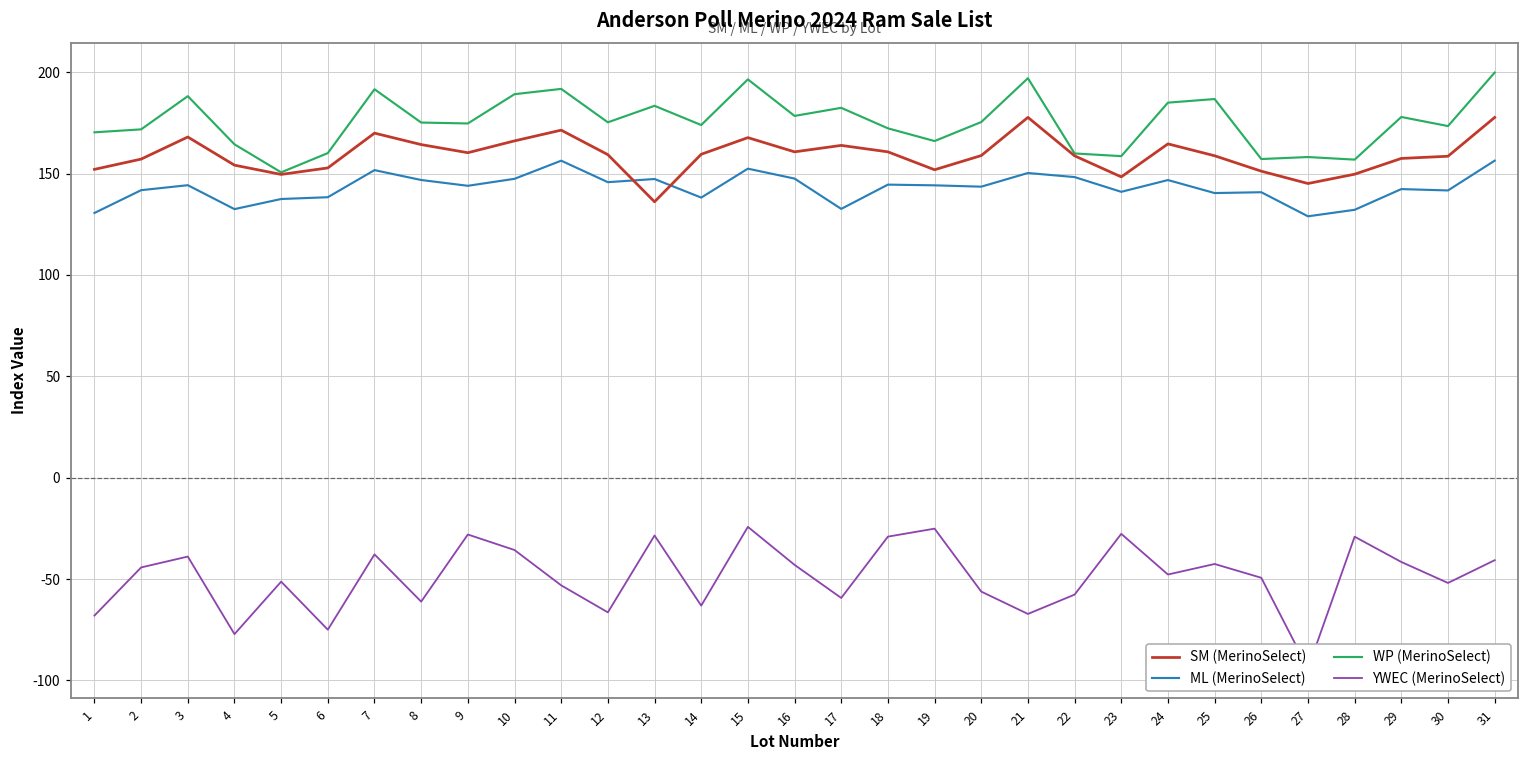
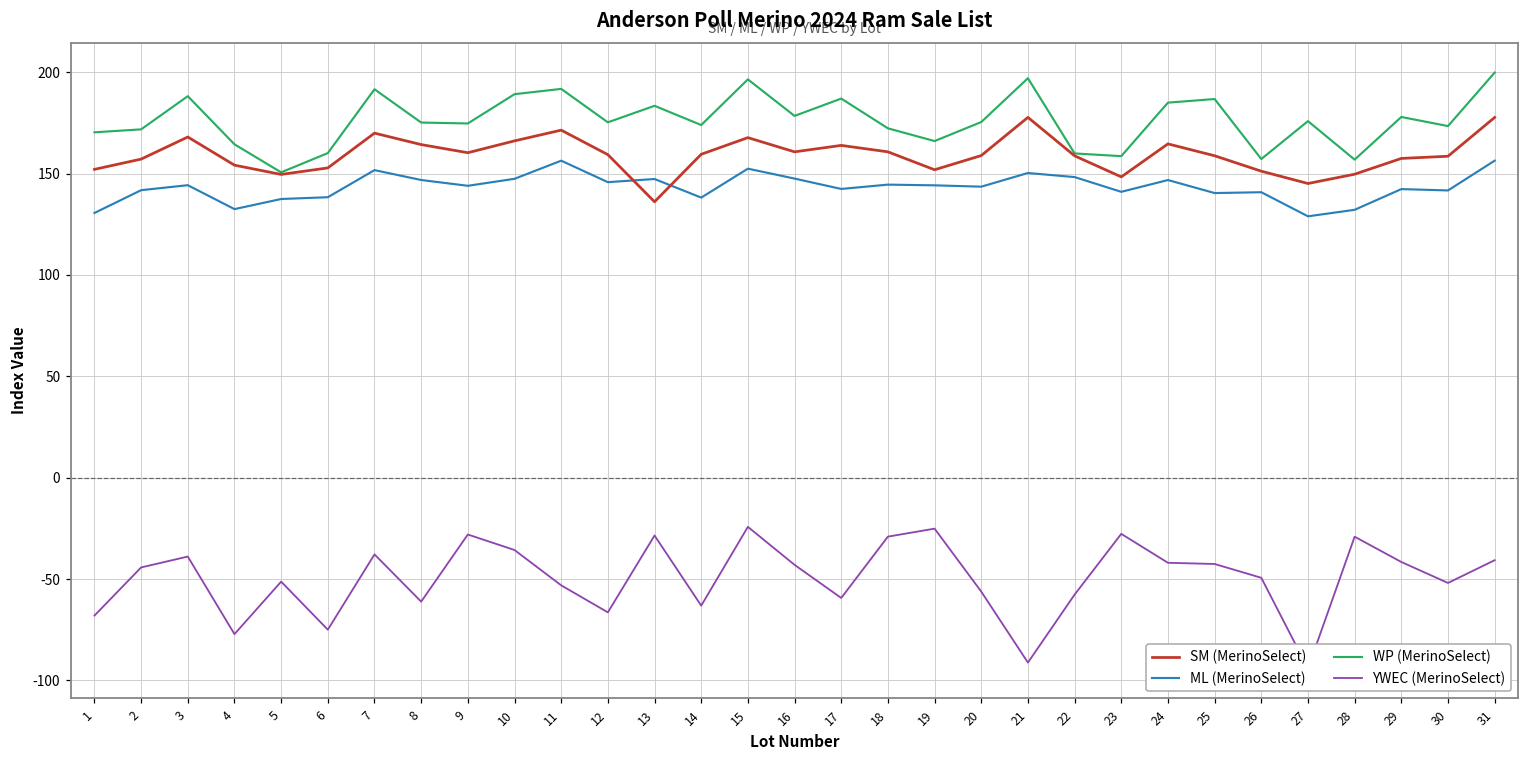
  {
    "SM (MerinoSelect)": {
      "1": 152,
      "2": 157,
      "3": 168,
      "4": 154,
      "6": 153,
      "7": 170,
      "8": 164,
      "9": 160,
      "10": 166,
      "11": 171,
      "12": 159,
      "13": 136,
      "14": 160,
      "15": 168,
      "16": 161,
      "17": 164,
      "18": 161,
      "19": 152,
      "20": 159,
      "21": 178,
      "23": 148,
      "24": 165,
      "25": 159,
      "26": 151,
      "27": 145,
      "28": 150,
      "29": 157,
      "30": 159,
      "31": 178
    },
    "ML (MerinoSelect)": {
      "1": 131,
      "2": 142,
      "3": 144,
      "4": 132,
      "5": 137,
      "6": 138,
      "7": 152,
      "8": 147,
      "9": 144,
      "10": 147,
      "11": 156,
      "12": 146,
      "13": 147,
      "14": 138,
      "15": 152,
      "16": 148,
-     "17": 133,
+     "17": 142,
      "18": 145,
      "19": 144,
      "20": 144,
      "21": 150,
      "22": 148,
      "23": 141,
      "24": 147,
      "25": 140,
      "26": 141,
      "27": 129,
      "28": 132,
      "29": 142,
      "30": 142,
      "31": 156
    },
    "WP (MerinoSelect)": {
      "1": 170,
      "2": 172,
      "3": 188,
      "4": 164,
      "6": 160,
      "7": 192,
      "8": 175,
      "9": 175,
      "10": 189,
      "11": 192,
      "12": 175,
      "13": 183,
      "14": 174,
      "15": 196,
      "16": 178,
-     "17": 182,
+     "17": 187,
      "18": 172,
      "19": 166,
      "20": 175,
      "21": 197,
      "23": 159,
      "24": 185,
      "25": 187,
      "26": 157,
-     "27": 158,
+     "27": 176,
      "28": 157,
      "29": 178,
      "30": 173,
      "31": 200
    },
    "YWEC (MerinoSelect)": {
      "1": -68,
      "2": -44,
      "3": -39,
      "4": -77,
      "5": -51,
      "6": -75,
      "7": -38,
      "8": -61,
      "9": -28,
      "10": -36,
      "11": -53,
      "12": -66,
      "13": -29,
      "14": -63,
      "15": -24,
      "16": -43,
      "17": -59,
      "18": -29,
      "19": -25,
      "20": -56,
-     "21": -67,
+     "21": -91,
      "22": -58,
      "23": -28,
-     "24": -48,
+     "24": -42,
      "25": -43,
      "26": -49,
      "28": -29,
      "29": -42,
      "30": -52,
      "31": -41
    }
  }
